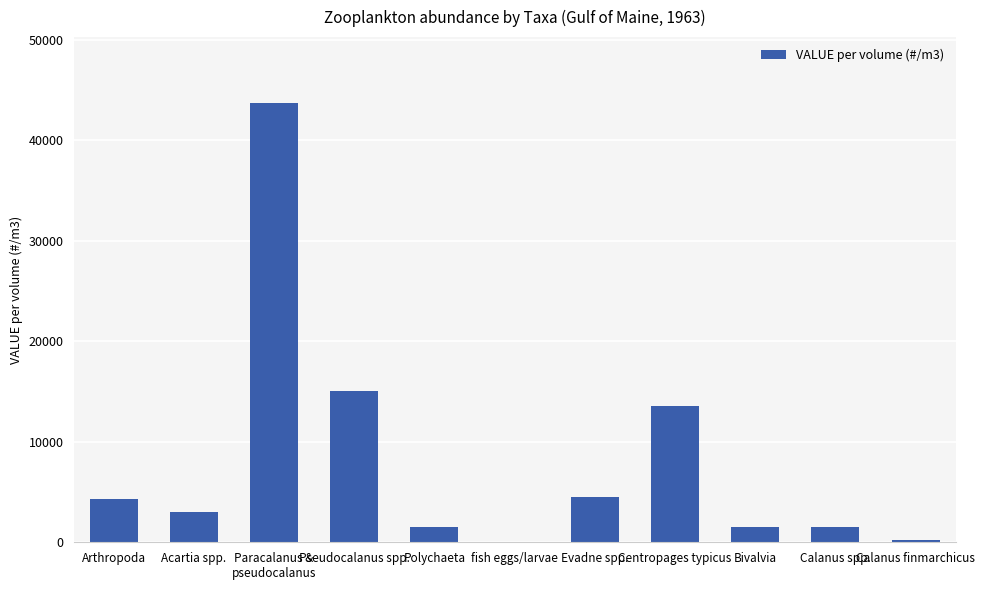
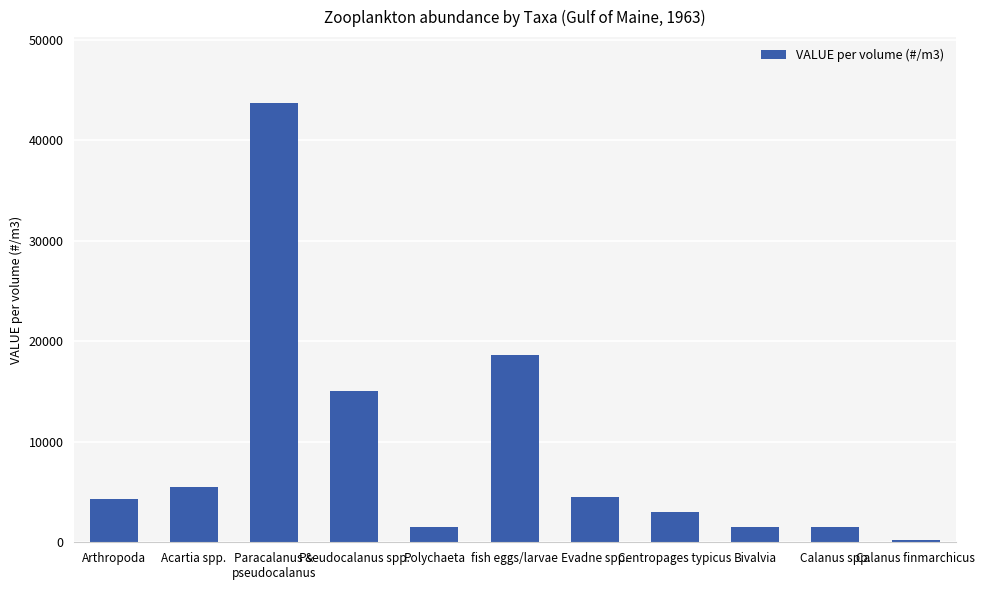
  {
    "Arthropoda": 4300,
-   "Acartia spp.": 3000,
+   "Acartia spp.": 5500,
    "Paracalanus & pseudocalanus": 43700,
    "Polychaeta": 1500,
-   "fish eggs/larvae": 0,
-   "Centropages typicus": 13600,
+   "fish eggs/larvae": 18600,
+   "Centropages typicus": 3000,
    "Bivalvia": 1500
  }
